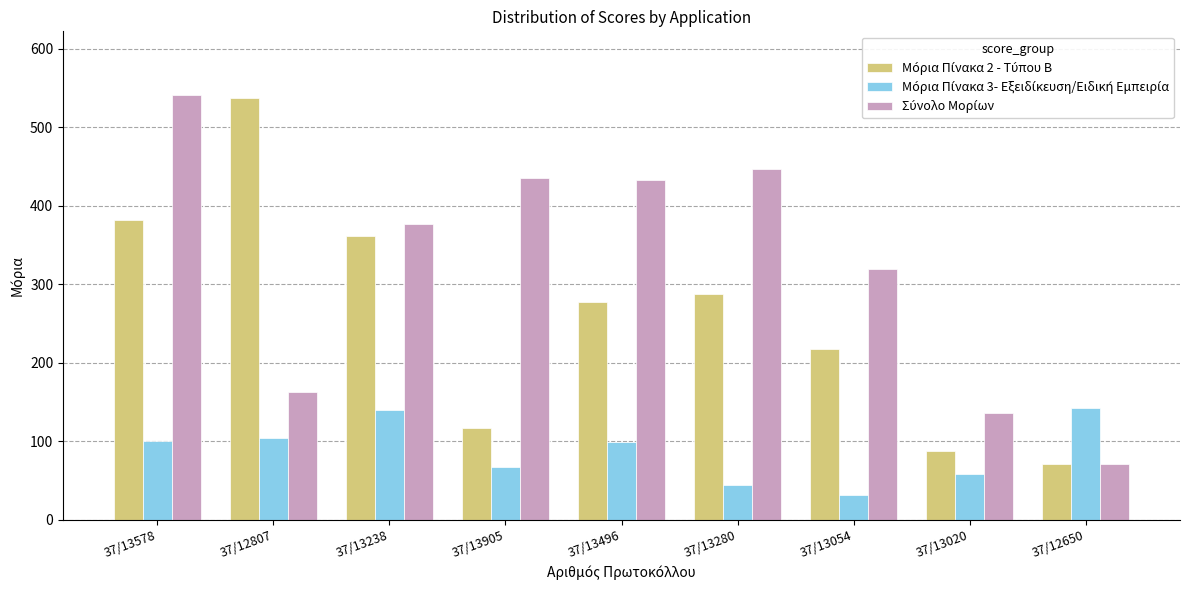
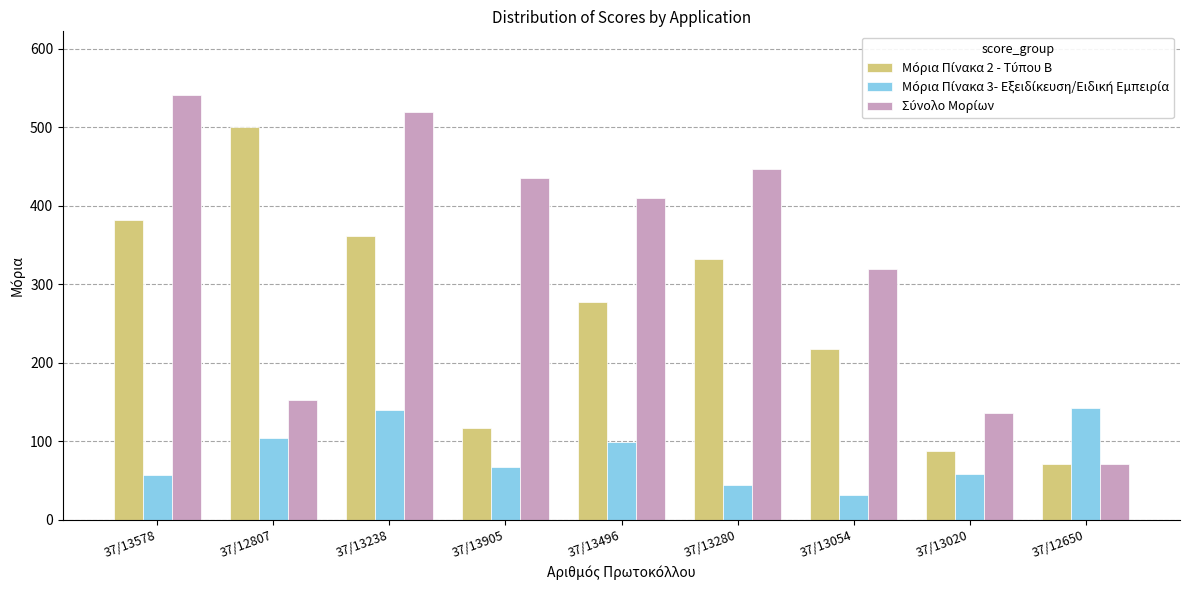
  {
    "Μόρια Πίνακα 2 - Τύπου Β": {
      "37/13578": 380,
-     "37/12807": 540,
+     "37/12807": 500,
      "37/13238": 360,
      "37/13905": 120,
      "37/13496": 280,
-     "37/13280": 290,
+     "37/13280": 330,
      "37/13054": 220,
      "37/13020": 90,
      "37/12650": 70
    },
    "Μόρια Πίνακα 3- Εξειδίκευση/Ειδική Εμπειρία": {
-     "37/13578": 100,
+     "37/13578": 60,
      "37/12807": 100,
      "37/13238": 140,
      "37/13905": 70,
      "37/13496": 100,
      "37/13280": 40,
      "37/13054": 30,
      "37/13020": 60,
      "37/12650": 140
    },
    "Σύνολο Μορίων": {
      "37/13578": 540,
-     "37/12807": 160,
-     "37/13238": 380,
+     "37/12807": 150,
+     "37/13238": 520,
      "37/13905": 440,
-     "37/13496": 430,
+     "37/13496": 410,
      "37/13280": 450,
      "37/13054": 320,
      "37/13020": 140,
      "37/12650": 70
    }
  }
